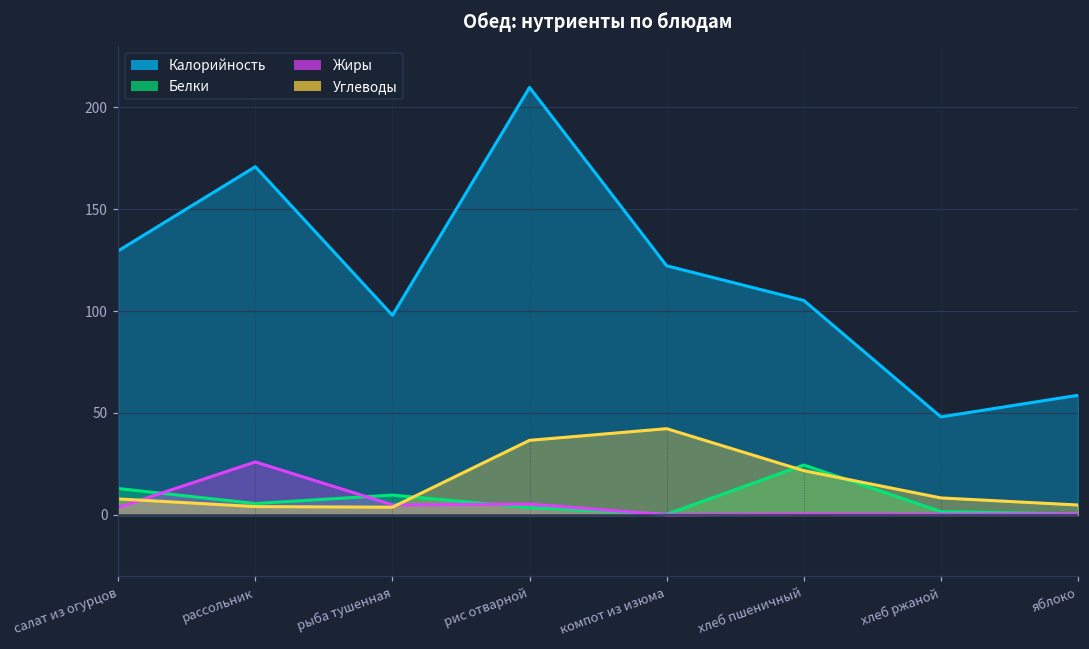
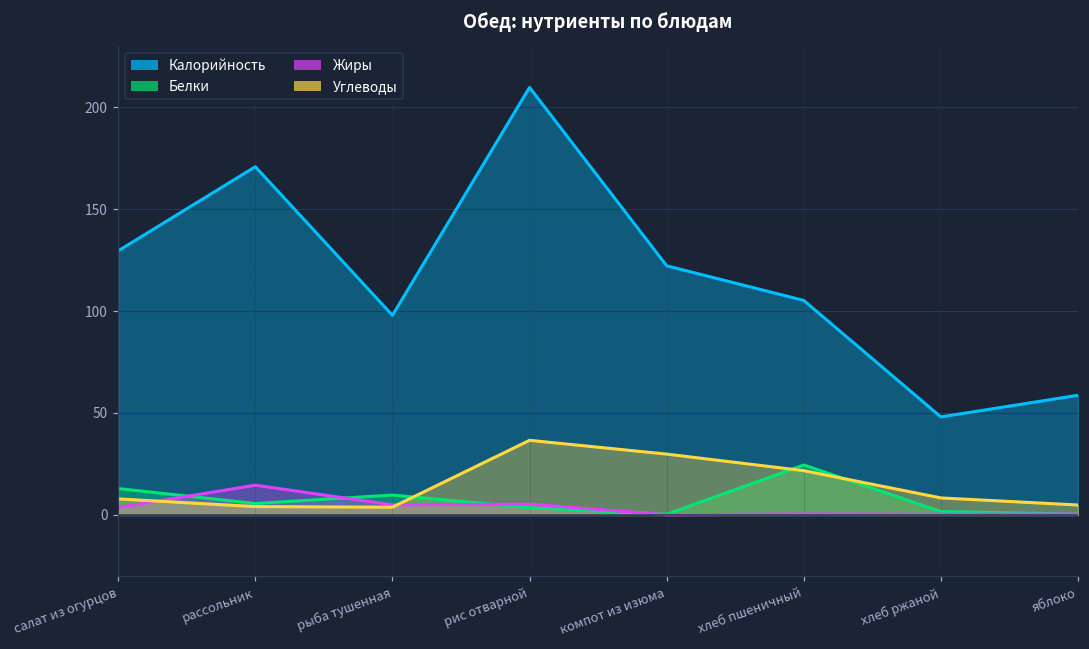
  {
    "Калорийность": {
      "салат из огурцов": 130,
      "рассольник": 171,
      "рыба тушенная": 98,
      "рис отварной": 210,
      "компот из изюма": 122,
      "хлеб пшеничный": 105,
      "хлеб ржаной": 48,
      "яблоко": 59
    },
    "Белки": {
      "салат из огурцов": 13,
      "рассольник": 6,
      "рыба тушенная": 10,
      "рис отварной": 4,
      "хлеб пшеничный": 25
    },
    "Жиры": {
      "салат из огурцов": 4,
-     "рассольник": 26,
+     "рассольник": 15,
      "рис отварной": 5,
      "хлеб пшеничный": 0
    },
    "Углеводы": {
      "салат из огурцов": 8,
      "рассольник": 4,
      "рис отварной": 37,
-     "компот из изюма": 42,
+     "компот из изюма": 30,
      "хлеб пшеничный": 22,
      "хлеб ржаной": 8,
      "яблоко": 5
    }
  }
